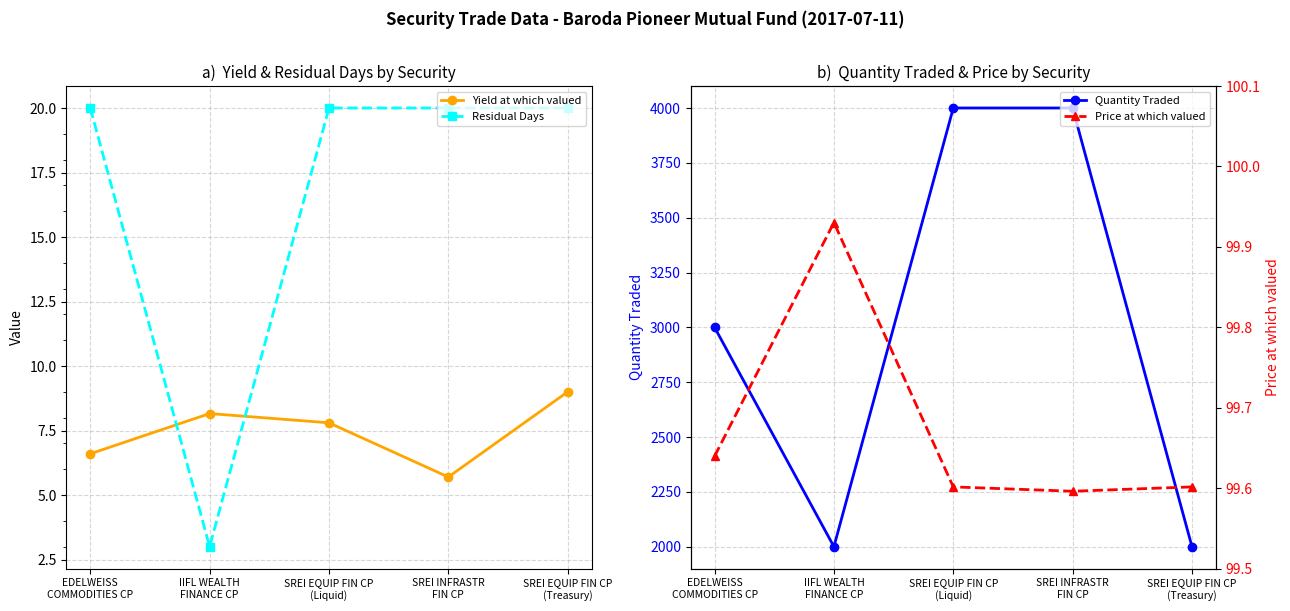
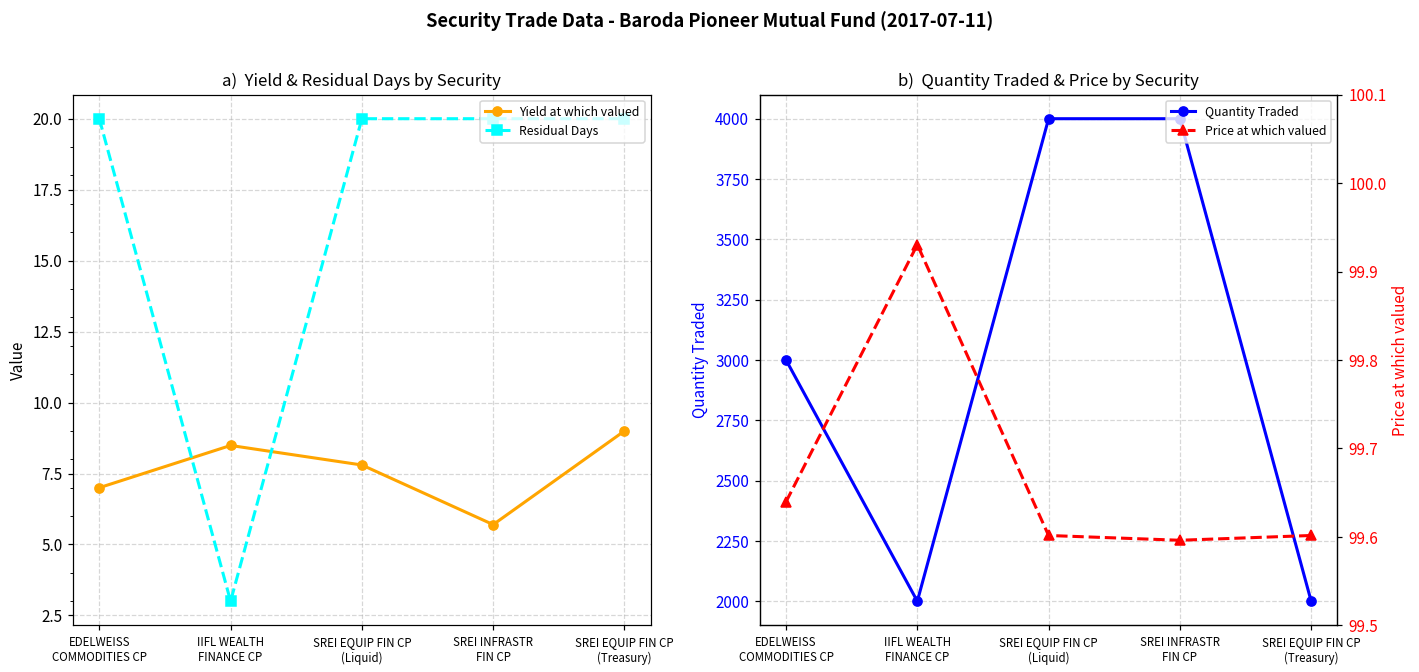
  {
    "a) Yield & Residual Days by Security": {
      "Yield at which valued": {
-       "EDELWEISS COMMODITIES CP": 6.6,
-       "IIFL WEALTH FINANCE CP": 8.2,
+       "EDELWEISS COMMODITIES CP": 7.0,
+       "IIFL WEALTH FINANCE CP": 8.5,
        "SREI EQUIP FIN CP (Liquid)": 7.8,
        "SREI INFRASTR FIN CP": 5.7,
        "SREI EQUIP FIN CP (Treasury)": 9.0
      },
      "Residual Days": {
        "EDELWEISS COMMODITIES CP": 20.0,
        "IIFL WEALTH FINANCE CP": 3.0,
        "SREI EQUIP FIN CP (Liquid)": 20.0
      }
    }
  }
